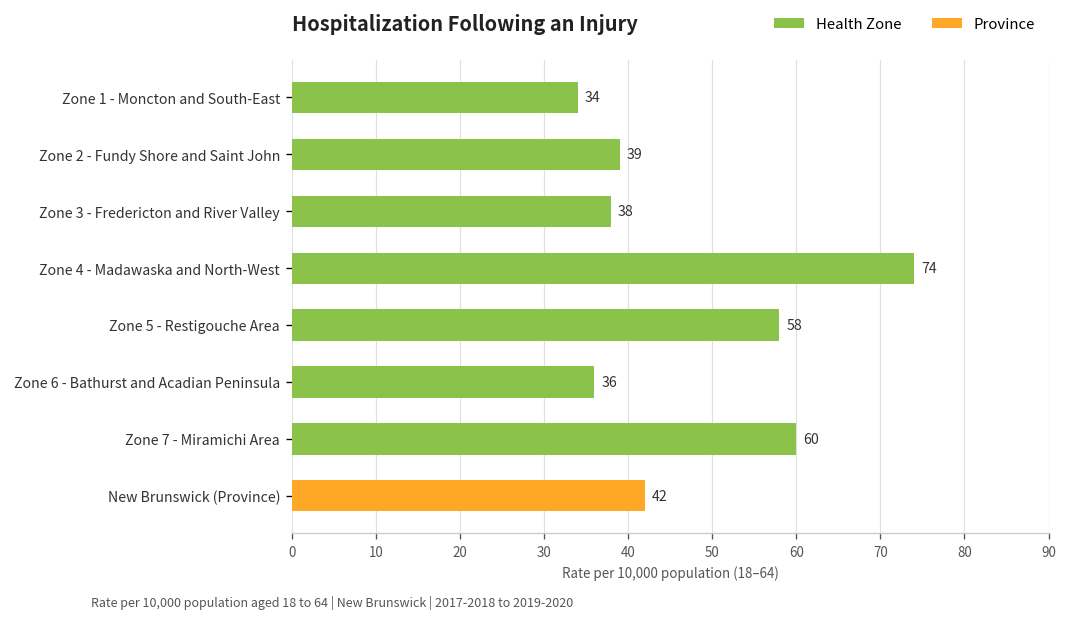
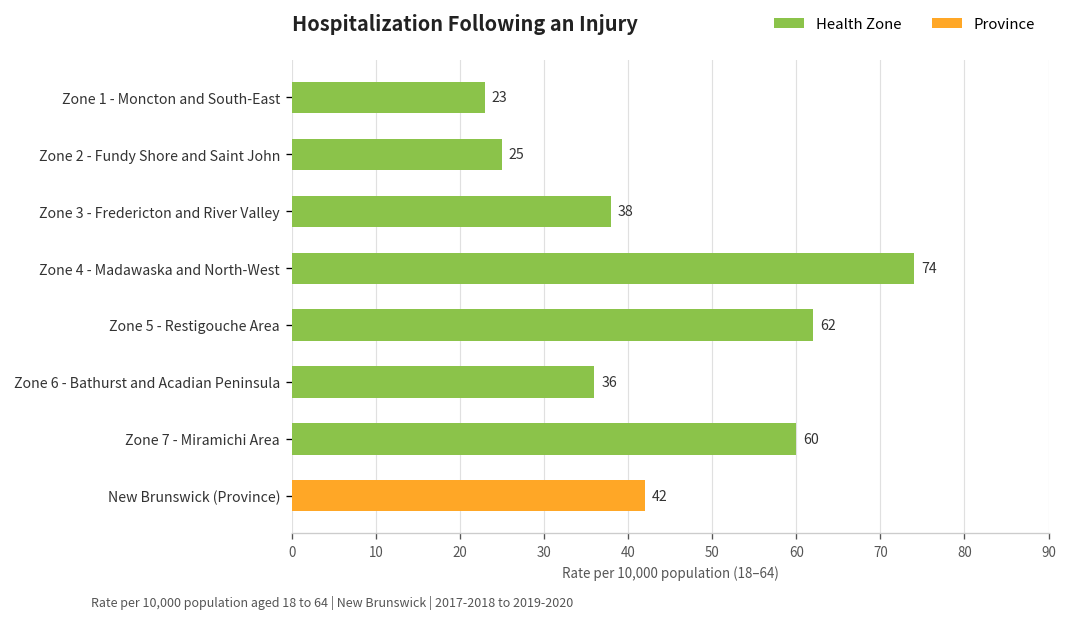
  {
-   "Zone 1 - Moncton and South-East": 34,
-   "Zone 2 - Fundy Shore and Saint John": 39,
+   "Zone 1 - Moncton and South-East": 23,
+   "Zone 2 - Fundy Shore and Saint John": 25,
    "Zone 3 - Fredericton and River Valley": 38,
    "Zone 4 - Madawaska and North-West": 74,
-   "Zone 5 - Restigouche Area": 58,
+   "Zone 5 - Restigouche Area": 62,
    "Zone 6 - Bathurst and Acadian Peninsula": 36,
    "Zone 7 - Miramichi Area": 60,
    "New Brunswick (Province)": 42
  }
